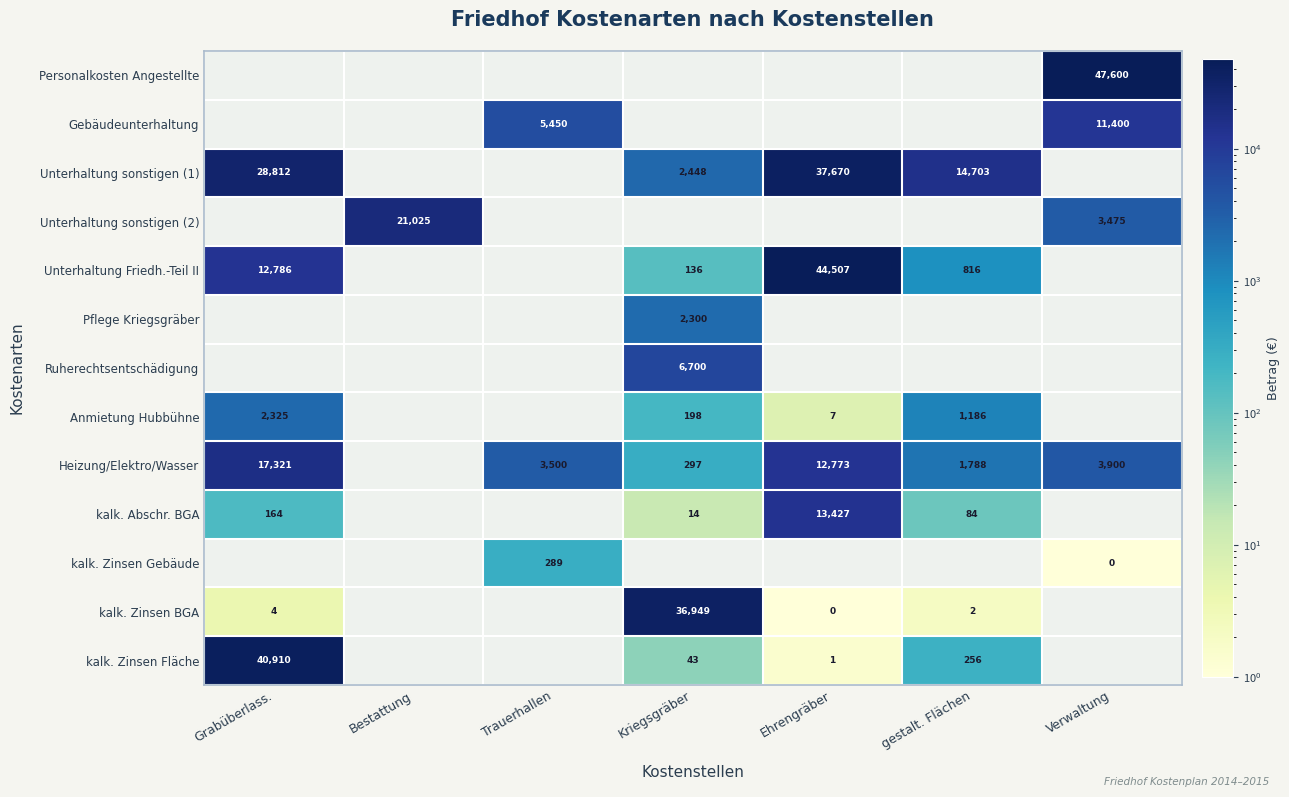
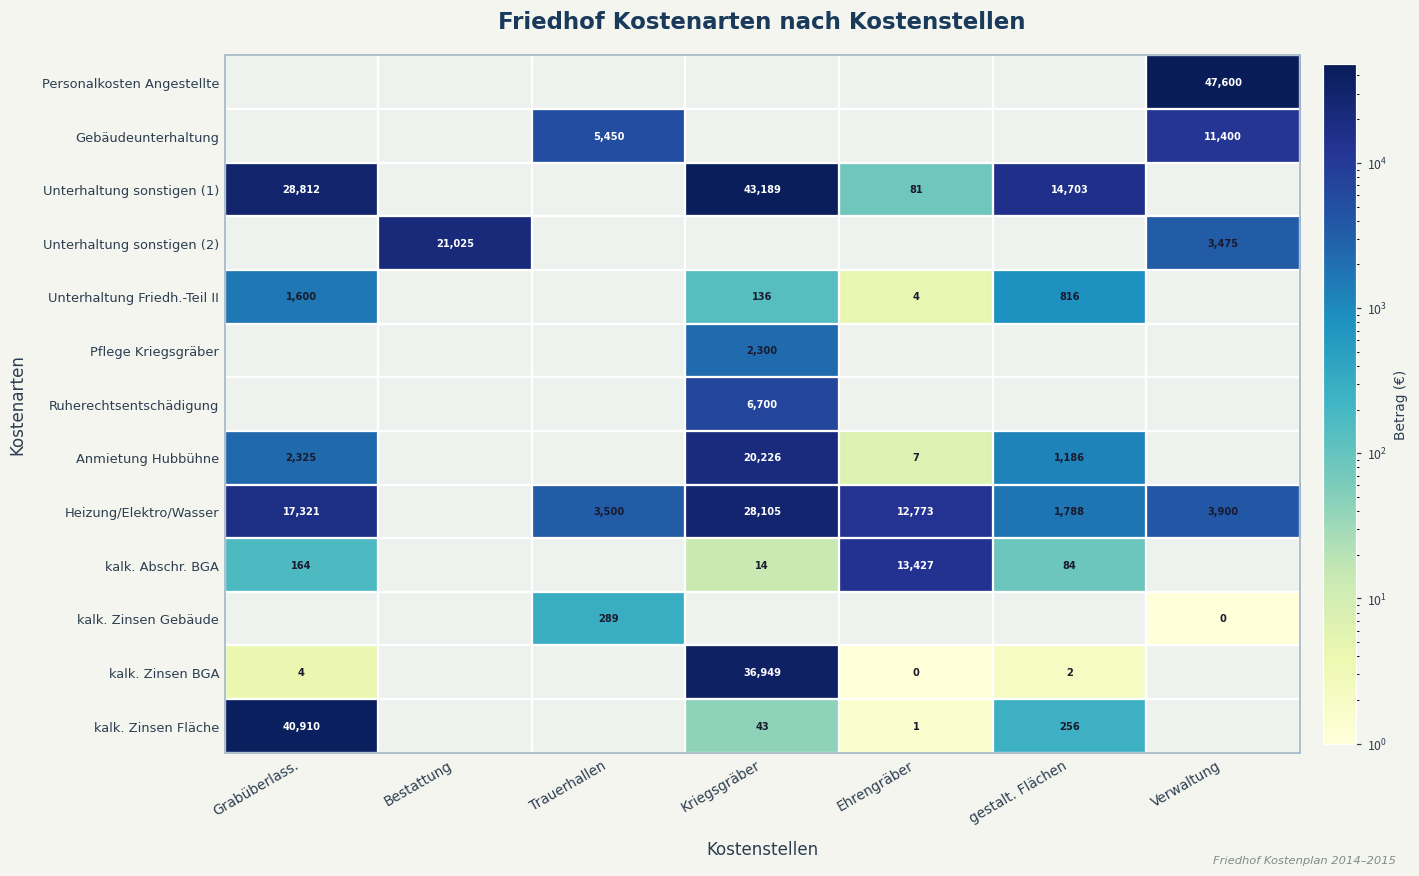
  {
    "Personalkosten Angestellte": {
      "Verwaltung": "47,600"
    },
    "Gebäudeunterhaltung": {
      "Trauerhallen": "5,450",
      "Verwaltung": "11,400"
    },
    "Unterhaltung sonstigen (1)": {
      "Grabüberlass.": "28,812",
-     "Kriegsgräber": "2,448",
-     "Ehrengräber": "37,670",
+     "Kriegsgräber": "43,189",
+     "Ehrengräber": "81",
      "gestalt. Flächen": "14,703"
    },
    "Unterhaltung sonstigen (2)": {
      "Bestattung": "21,025",
      "Verwaltung": "3,475"
    },
    "Unterhaltung Friedh.-Teil II": {
-     "Grabüberlass.": "12,786",
+     "Grabüberlass.": "1,600",
      "Kriegsgräber": "136",
-     "Ehrengräber": "44,507",
+     "Ehrengräber": "4",
      "gestalt. Flächen": "816"
    },
    "Pflege Kriegsgräber": {
      "Kriegsgräber": "2,300"
    },
    "Ruherechtsentschädigung": {
      "Kriegsgräber": "6,700"
    },
    "Anmietung Hubbühne": {
      "Grabüberlass.": "2,325",
-     "Kriegsgräber": "198",
+     "Kriegsgräber": "20,226",
      "Ehrengräber": "7",
      "gestalt. Flächen": "1,186"
    },
    "Heizung/Elektro/Wasser": {
      "Grabüberlass.": "17,321",
      "Trauerhallen": "3,500",
-     "Kriegsgräber": "297",
+     "Kriegsgräber": "28,105",
      "Ehrengräber": "12,773",
      "gestalt. Flächen": "1,788",
      "Verwaltung": "3,900"
    },
    "kalk. Abschr. BGA": {
      "Grabüberlass.": "164",
      "Kriegsgräber": "14",
      "Ehrengräber": "13,427",
      "gestalt. Flächen": "84"
    },
    "kalk. Zinsen Gebäude": {
      "Trauerhallen": "289",
      "Verwaltung": "0"
    },
    "kalk. Zinsen BGA": {
      "Grabüberlass.": "4",
      "Kriegsgräber": "36,949",
      "Ehrengräber": "0",
      "gestalt. Flächen": "2"
    },
    "kalk. Zinsen Fläche": {
      "Grabüberlass.": "40,910",
      "Kriegsgräber": "43",
      "Ehrengräber": "1",
      "gestalt. Flächen": "256"
    }
  }
